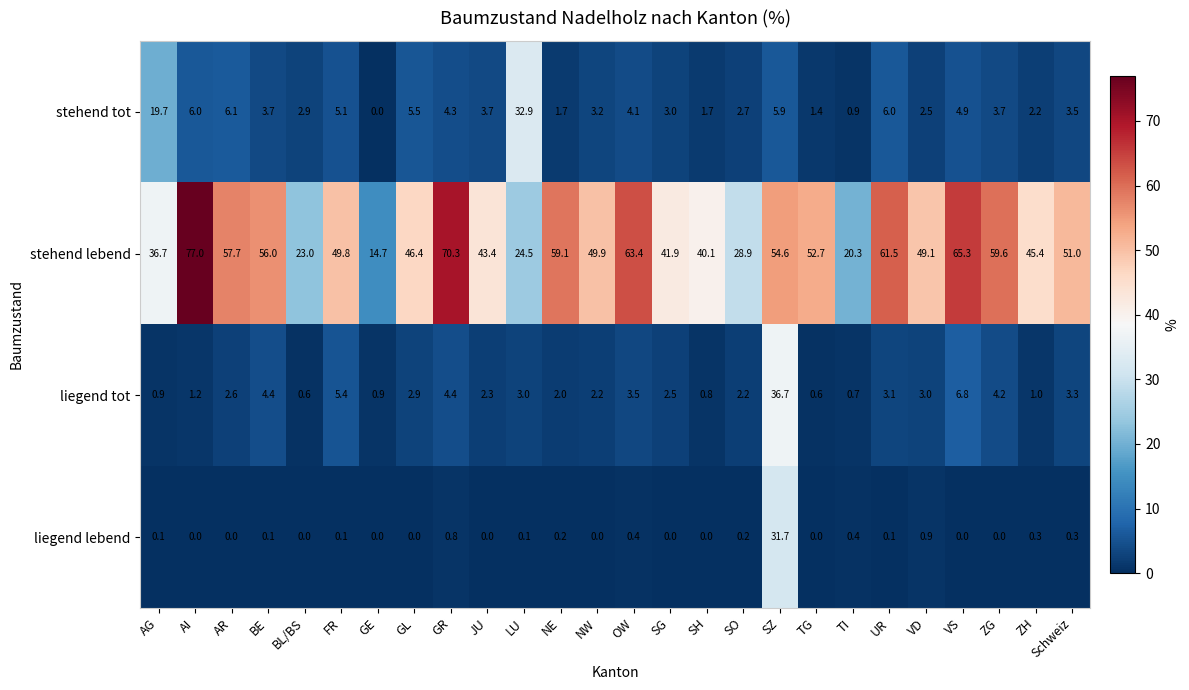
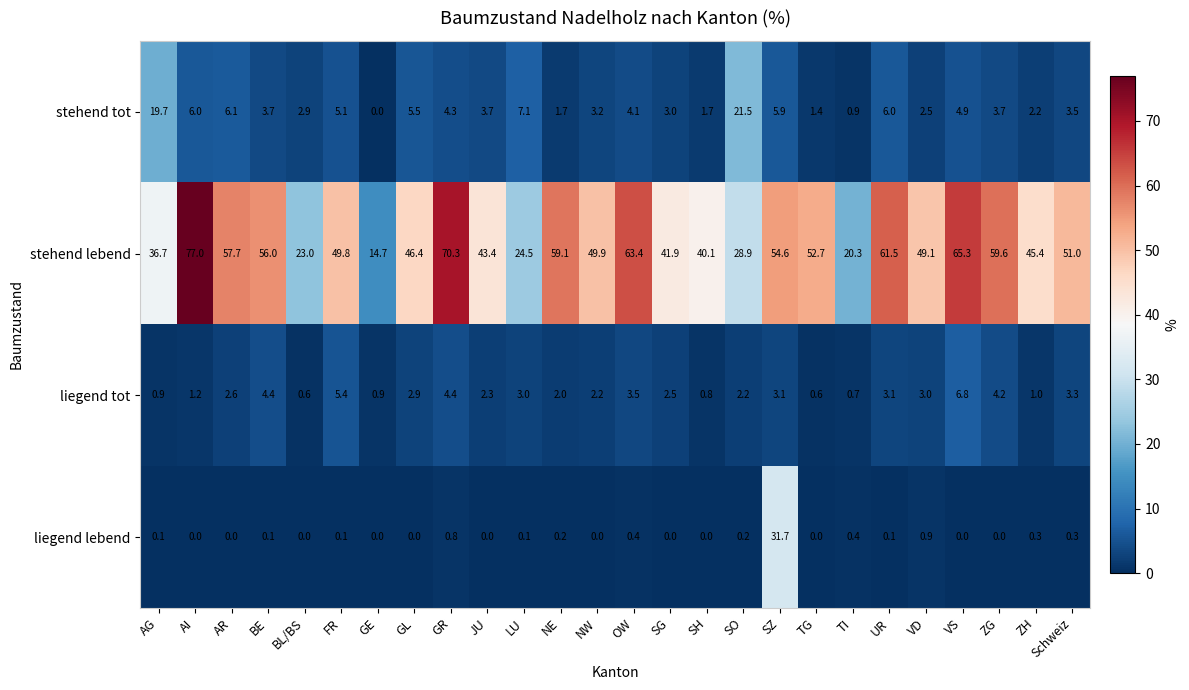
  {
    "stehend tot": {
      "AG": 19.7,
      "AI": 6.0,
      "AR": 6.1,
      "BE": 3.7,
      "BL/BS": 2.9,
      "FR": 5.1,
      "GE": 0.0,
      "GL": 5.5,
      "GR": 4.3,
      "JU": 3.7,
-     "LU": 32.9,
+     "LU": 7.1,
      "NE": 1.7,
      "NW": 3.2,
      "OW": 4.1,
      "SG": 3.0,
      "SH": 1.7,
-     "SO": 2.7,
+     "SO": 21.5,
      "SZ": 5.9,
      "TG": 1.4,
      "TI": 0.9,
      "UR": 6.0,
      "VD": 2.5,
      "VS": 4.9,
      "ZG": 3.7,
      "ZH": 2.2,
      "Schweiz": 3.5
    },
    "stehend lebend": {
      "AG": 36.7,
      "AI": 77.0,
      "AR": 57.7,
      "BE": 56.0,
      "BL/BS": 23.0,
      "FR": 49.8,
      "GE": 14.7,
      "GL": 46.4,
      "GR": 70.3,
      "JU": 43.4,
      "LU": 24.5,
      "NE": 59.1,
      "NW": 49.9,
      "OW": 63.4,
      "SG": 41.9,
      "SH": 40.1,
      "SO": 28.9,
      "SZ": 54.6,
      "TG": 52.7,
      "TI": 20.3,
      "UR": 61.5,
      "VD": 49.1,
      "VS": 65.3,
      "ZG": 59.6,
      "ZH": 45.4,
      "Schweiz": 51.0
    },
    "liegend tot": {
      "AG": 0.9,
      "AI": 1.2,
      "AR": 2.6,
      "BE": 4.4,
      "BL/BS": 0.6,
      "FR": 5.4,
      "GE": 0.9,
      "GL": 2.9,
      "GR": 4.4,
      "JU": 2.3,
      "LU": 3.0,
      "NE": 2.0,
      "NW": 2.2,
      "OW": 3.5,
      "SG": 2.5,
      "SH": 0.8,
      "SO": 2.2,
-     "SZ": 36.7,
+     "SZ": 3.1,
      "TG": 0.6,
      "TI": 0.7,
      "UR": 3.1,
      "VD": 3.0,
      "VS": 6.8,
      "ZG": 4.2,
      "ZH": 1.0,
      "Schweiz": 3.3
    },
    "liegend lebend": {
      "AG": 0.1,
      "AI": 0.0,
      "AR": 0.0,
      "BE": 0.1,
      "BL/BS": 0.0,
      "FR": 0.1,
      "GE": 0.0,
      "GL": 0.0,
      "GR": 0.8,
      "JU": 0.0,
      "LU": 0.1,
      "NE": 0.2,
      "NW": 0.0,
      "OW": 0.4,
      "SG": 0.0,
      "SH": 0.0,
      "SO": 0.2,
      "SZ": 31.7,
      "TG": 0.0,
      "TI": 0.4,
      "UR": 0.1,
      "VD": 0.9,
      "VS": 0.0,
      "ZG": 0.0,
      "ZH": 0.3,
      "Schweiz": 0.3
    }
  }
